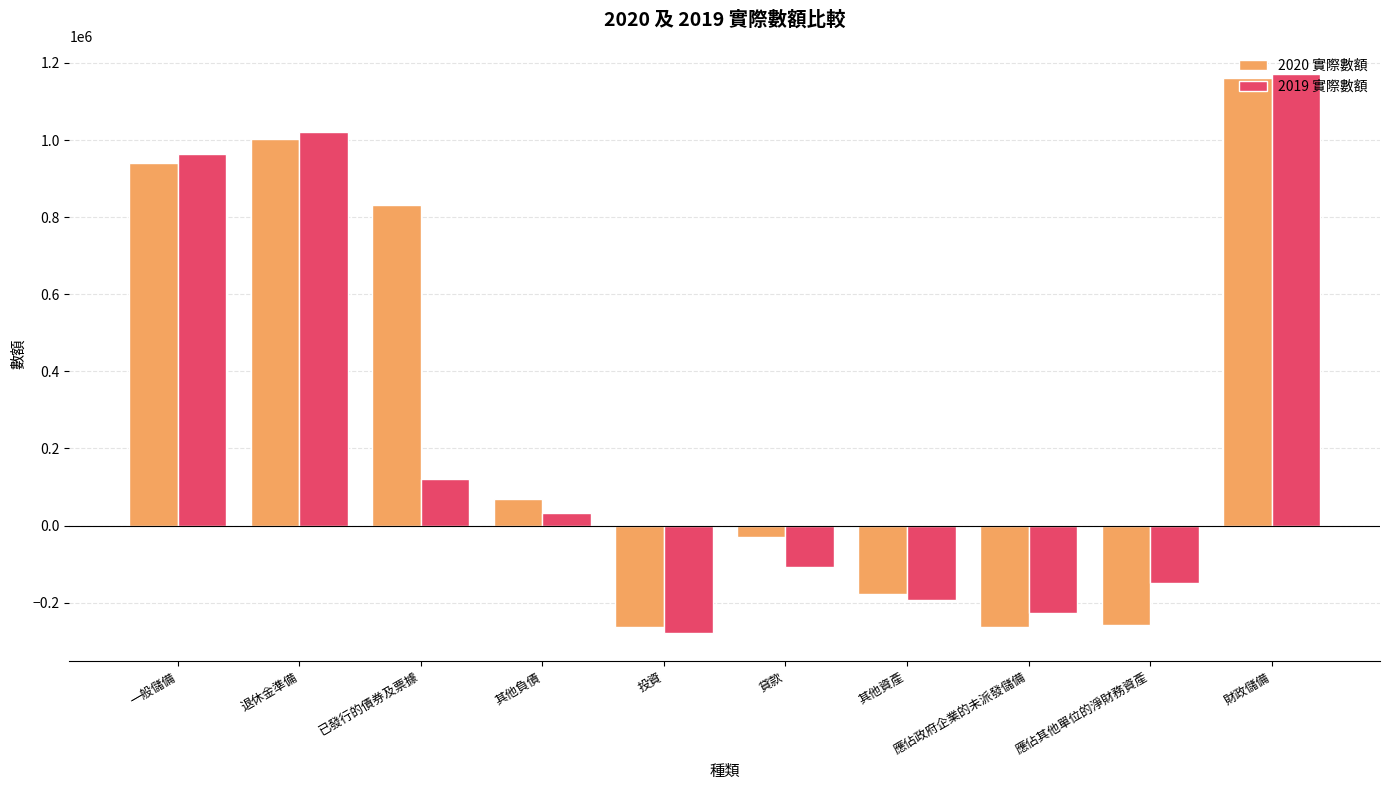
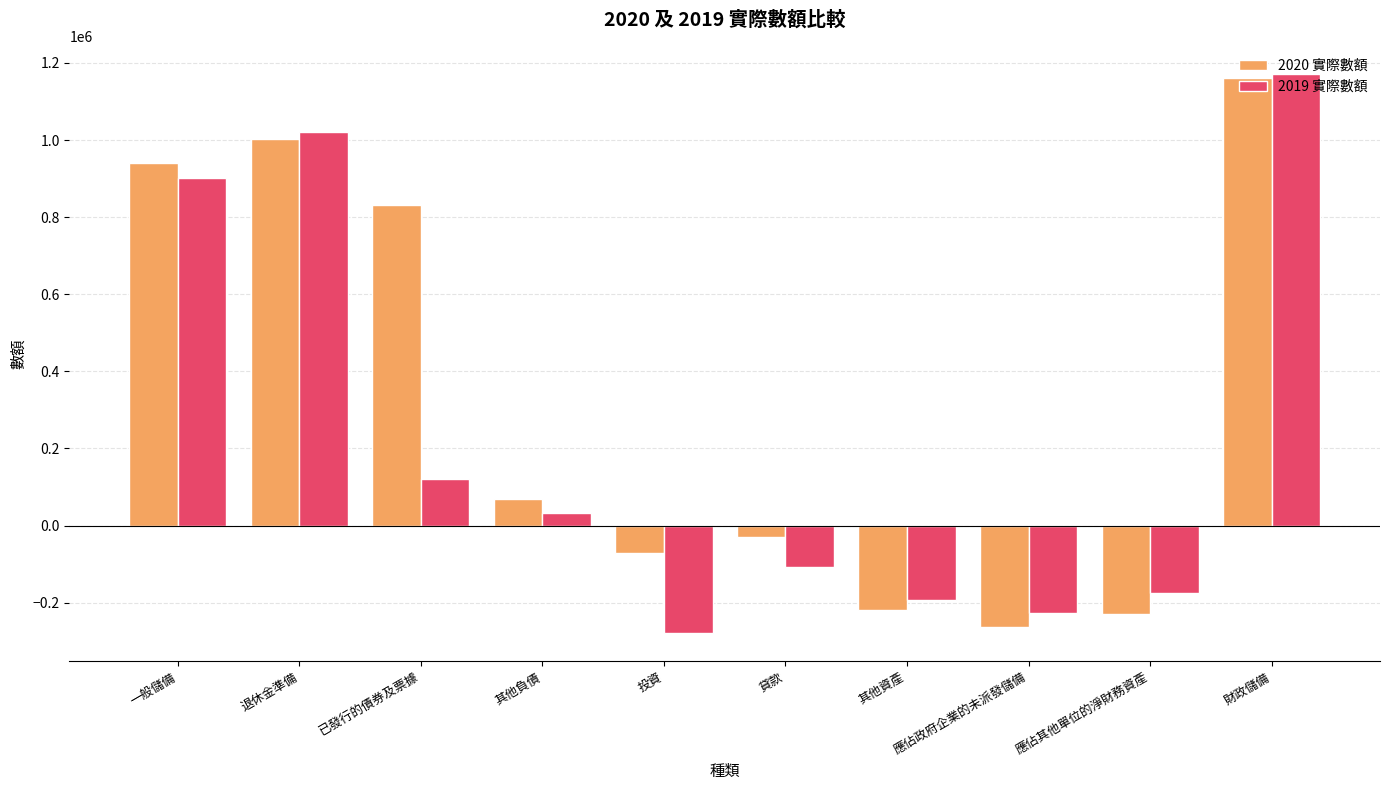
  {
    "2020 實際數額": {
      "一般儲備": 940000,
      "退休金準備": 1000000,
      "已發行的債券及票據": 830000,
      "其他負債": 70000,
-     "投資": -260000,
+     "投資": -70000,
      "貸款": -30000,
-     "其他資產": -180000,
+     "其他資產": -220000,
      "應佔政府企業的未派發儲備": -260000,
-     "應佔其他單位的淨財務資產": -260000,
+     "應佔其他單位的淨財務資產": -230000,
      "財政儲備": 1160000
    },
    "2019 實際數額": {
-     "一般儲備": 960000,
+     "一般儲備": 900000,
      "退休金準備": 1020000,
      "已發行的債券及票據": 120000,
      "其他負債": 30000,
      "投資": -280000,
      "貸款": -110000,
      "其他資產": -190000,
      "應佔政府企業的未派發儲備": -230000,
-     "應佔其他單位的淨財務資產": -150000,
+     "應佔其他單位的淨財務資產": -170000,
      "財政儲備": 1170000
    }
  }
